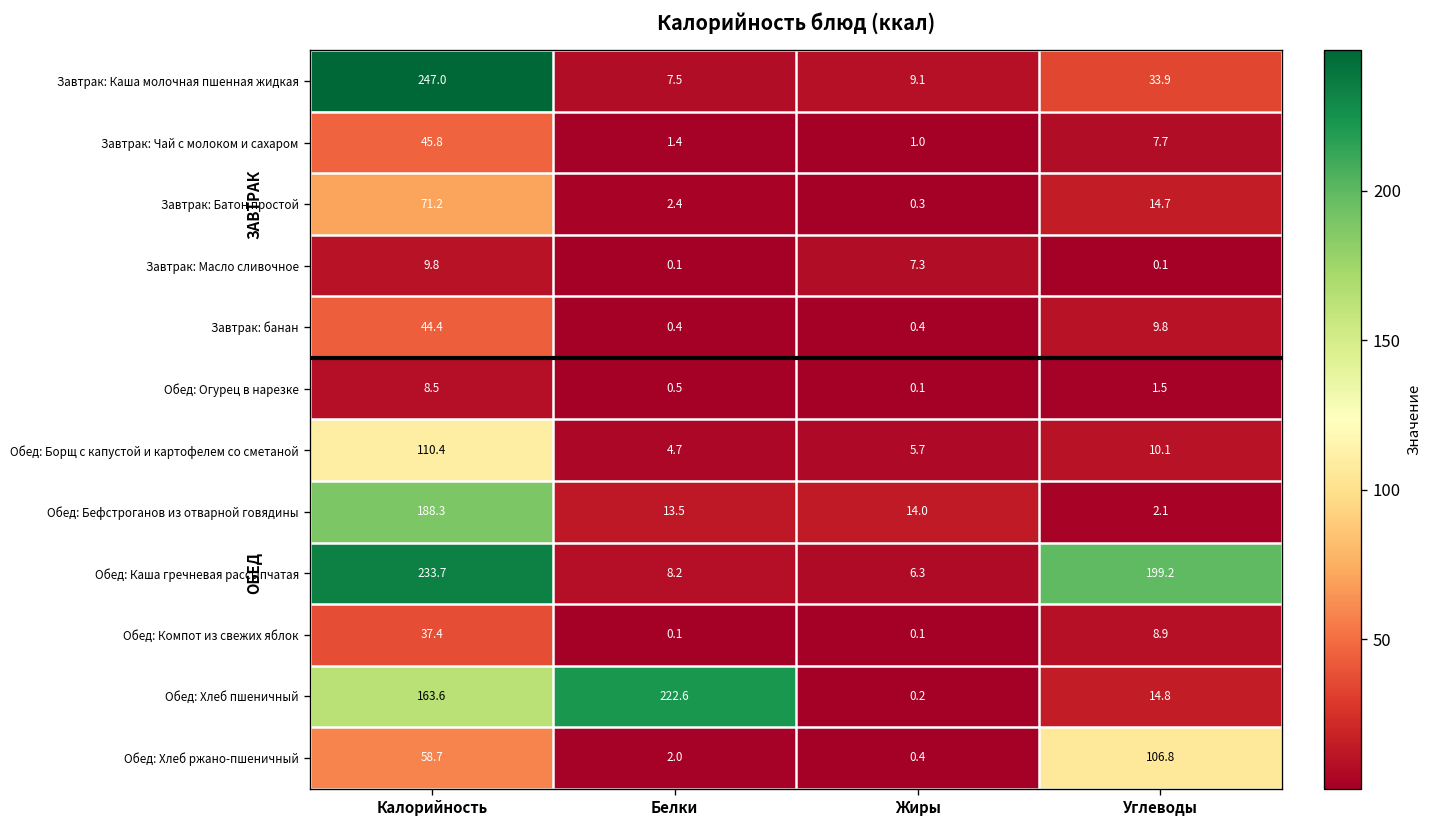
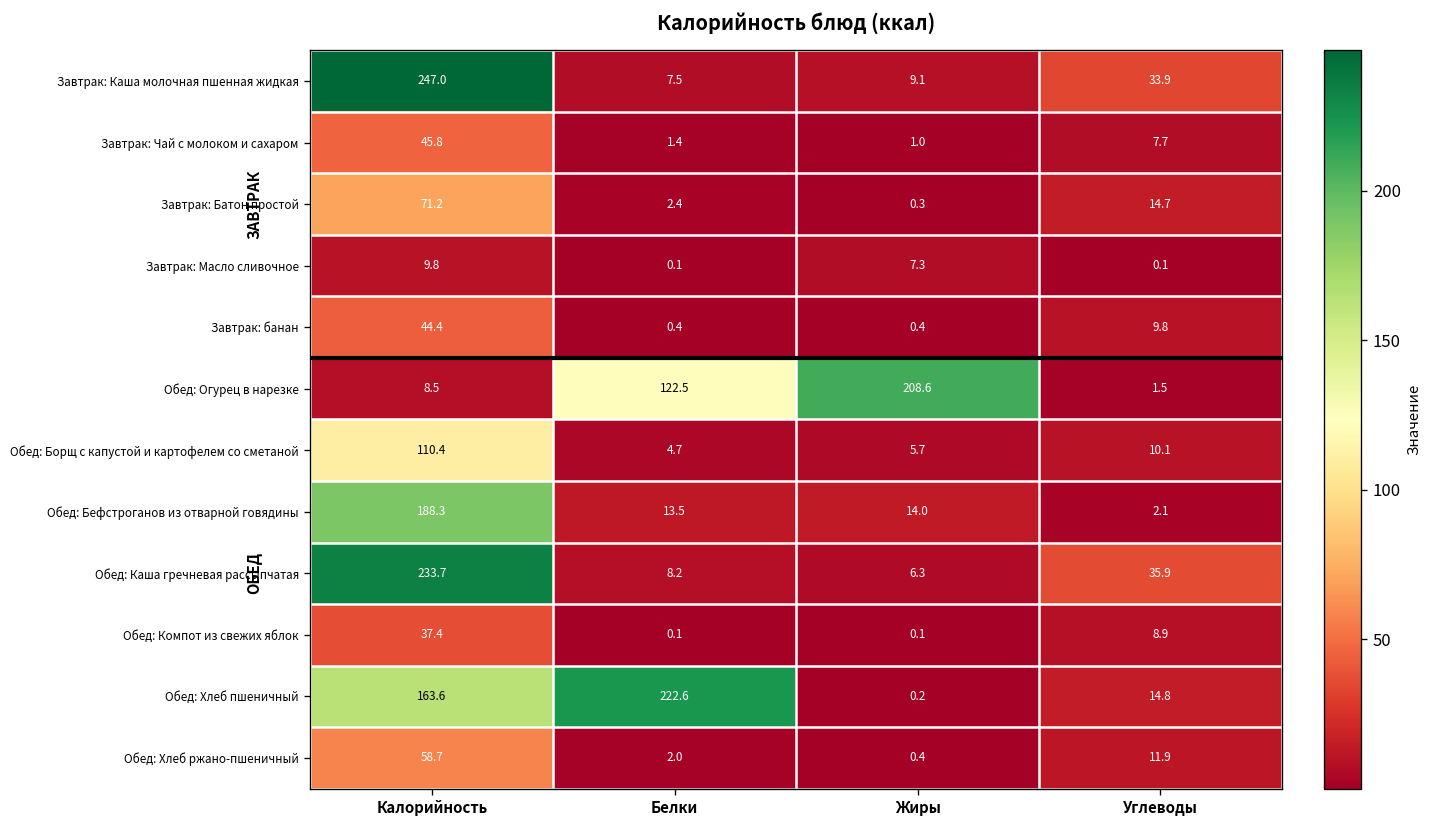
  {
    "Завтрак: Каша молочная пшенная жидкая": {
      "Калорийность": 247.0,
      "Белки": 7.5,
      "Жиры": 9.1,
      "Углеводы": 33.9
    },
    "Завтрак: Чай с молоком и сахаром": {
      "Калорийность": 45.8,
      "Белки": 1.4,
      "Жиры": 1.0,
      "Углеводы": 7.7
    },
    "Завтрак: Батон простой": {
      "Калорийность": 71.2,
      "Белки": 2.4,
      "Жиры": 0.3,
      "Углеводы": 14.7
    },
    "Завтрак: Масло сливочное": {
      "Калорийность": 9.8,
      "Белки": 0.1,
      "Жиры": 7.3,
      "Углеводы": 0.1
    },
    "Завтрак: банан": {
      "Калорийность": 44.4,
      "Белки": 0.4,
      "Жиры": 0.4,
      "Углеводы": 9.8
    },
    "Обед: Огурец в нарезке": {
      "Калорийность": 8.5,
-     "Белки": 0.5,
-     "Жиры": 0.1,
+     "Белки": 122.5,
+     "Жиры": 208.6,
      "Углеводы": 1.5
    },
    "Обед: Борщ с капустой и картофелем со сметаной": {
      "Калорийность": 110.4,
      "Белки": 4.7,
      "Жиры": 5.7,
      "Углеводы": 10.1
    },
    "Обед: Бефстроганов из отварной говядины": {
      "Калорийность": 188.3,
      "Белки": 13.5,
      "Жиры": 14.0,
      "Углеводы": 2.1
    },
    "Обед: Каша гречневая рассыпчатая": {
      "Калорийность": 233.7,
      "Белки": 8.2,
      "Жиры": 6.3,
-     "Углеводы": 199.2
+     "Углеводы": 35.9
    },
    "Обед: Компот из свежих яблок": {
      "Калорийность": 37.4,
      "Белки": 0.1,
      "Жиры": 0.1,
      "Углеводы": 8.9
    },
    "Обед: Хлеб пшеничный": {
      "Калорийность": 163.6,
      "Белки": 222.6,
      "Жиры": 0.2,
      "Углеводы": 14.8
    },
    "Обед: Хлеб ржано-пшеничный": {
      "Калорийность": 58.7,
      "Белки": 2.0,
      "Жиры": 0.4,
-     "Углеводы": 106.8
+     "Углеводы": 11.9
    }
  }
